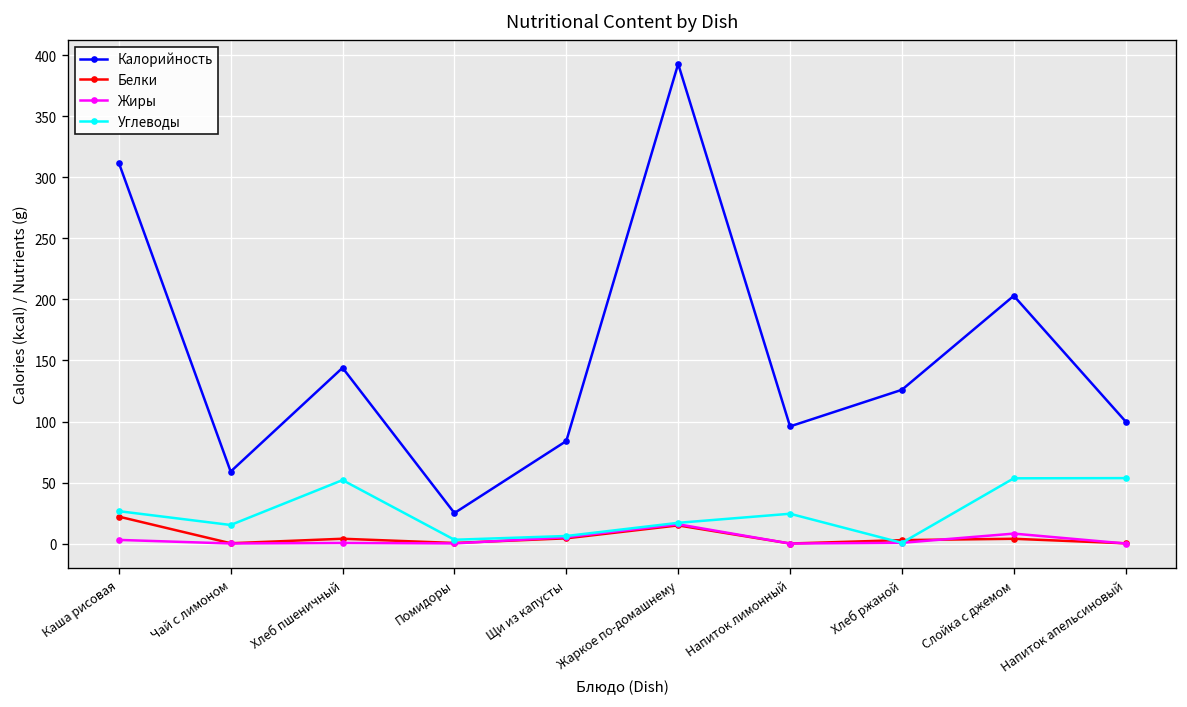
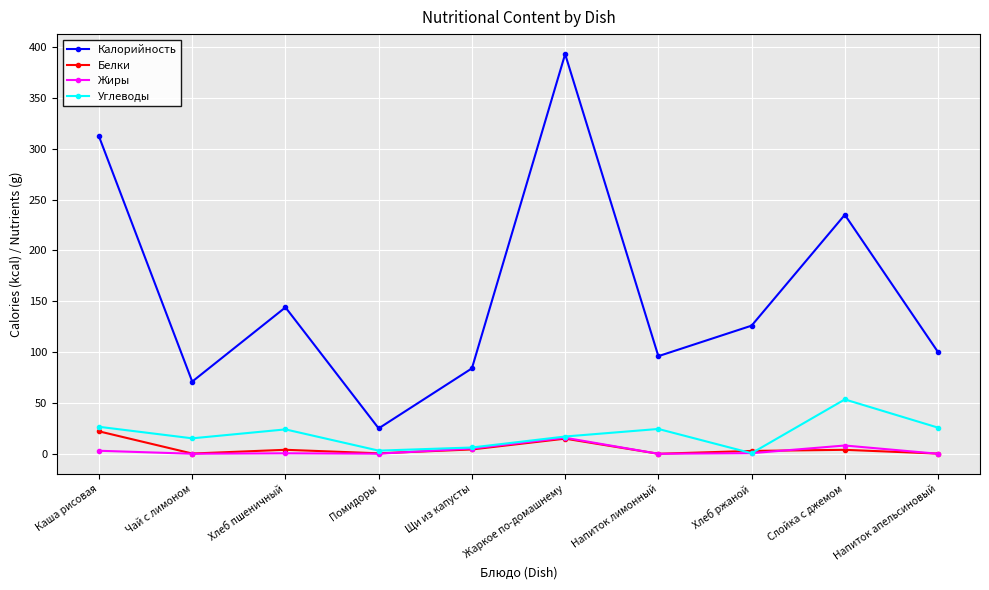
  {
    "Калорийность": {
      "Каша рисовая": 312,
-     "Чай с лимоном": 59,
+     "Чай с лимоном": 71,
      "Хлеб пшеничный": 144,
      "Помидоры": 25,
      "Щи из капусты": 84,
      "Жаркое по-домашнему": 393,
      "Напиток лимонный": 96,
      "Хлеб ржаной": 126,
-     "Слойка с джемом": 203,
+     "Слойка с джемом": 235,
      "Напиток апельсиновый": 100
    },
    "Белки": {
      "Каша рисовая": 22,
      "Хлеб пшеничный": 4,
      "Слойка с джемом": 4
    },
    "Жиры": {
      "Каша рисовая": 3,
      "Хлеб пшеничный": 1,
      "Слойка с джемом": 8
    },
    "Углеводы": {
      "Каша рисовая": 27,
      "Чай с лимоном": 15,
-     "Хлеб пшеничный": 52,
+     "Хлеб пшеничный": 24,
      "Помидоры": 3,
      "Напиток лимонный": 24,
      "Слойка с джемом": 53,
-     "Напиток апельсиновый": 54
+     "Напиток апельсиновый": 26
    }
  }
